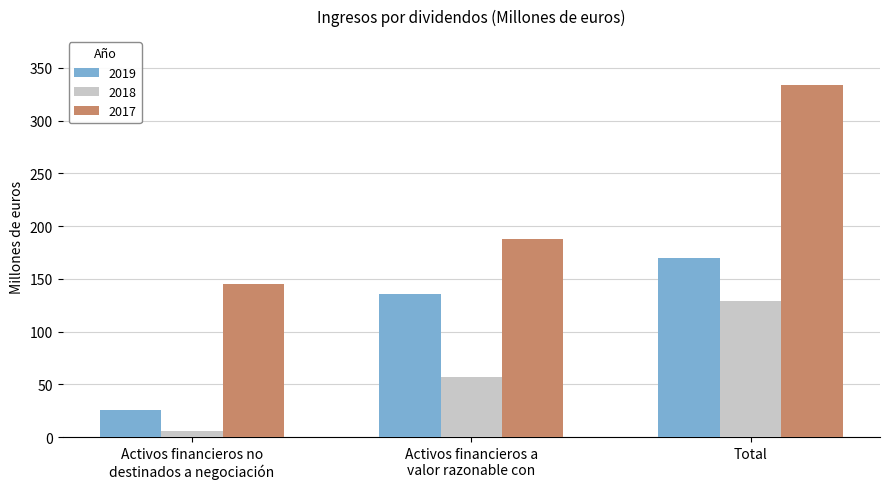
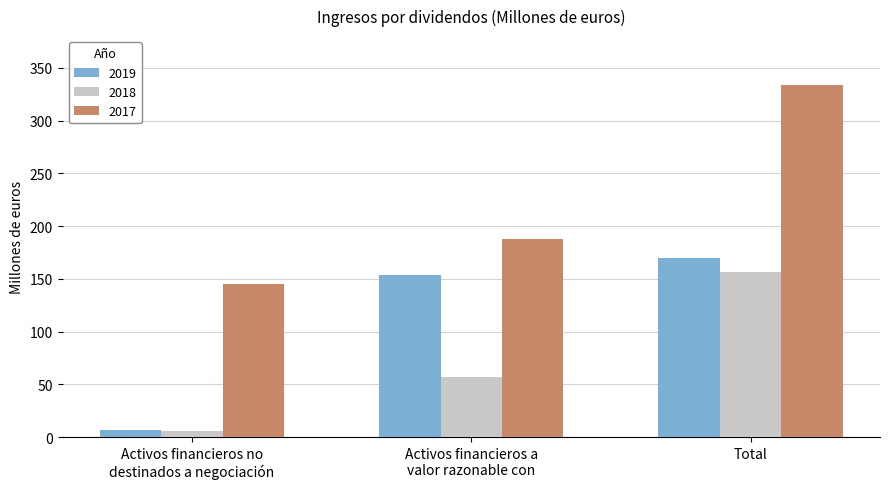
  {
    "2019": {
-     "Activos financieros no destinados a negociación": 26,
-     "Activos financieros a valor razonable con": 136,
+     "Activos financieros no destinados a negociación": 7,
+     "Activos financieros a valor razonable con": 154,
      "Total": 170
    },
    "2018": {
      "Activos financieros no destinados a negociación": 6,
      "Activos financieros a valor razonable con": 57,
-     "Total": 129
+     "Total": 157
    },
    "2017": {
      "Activos financieros no destinados a negociación": 145,
      "Activos financieros a valor razonable con": 188,
      "Total": 334
    }
  }
